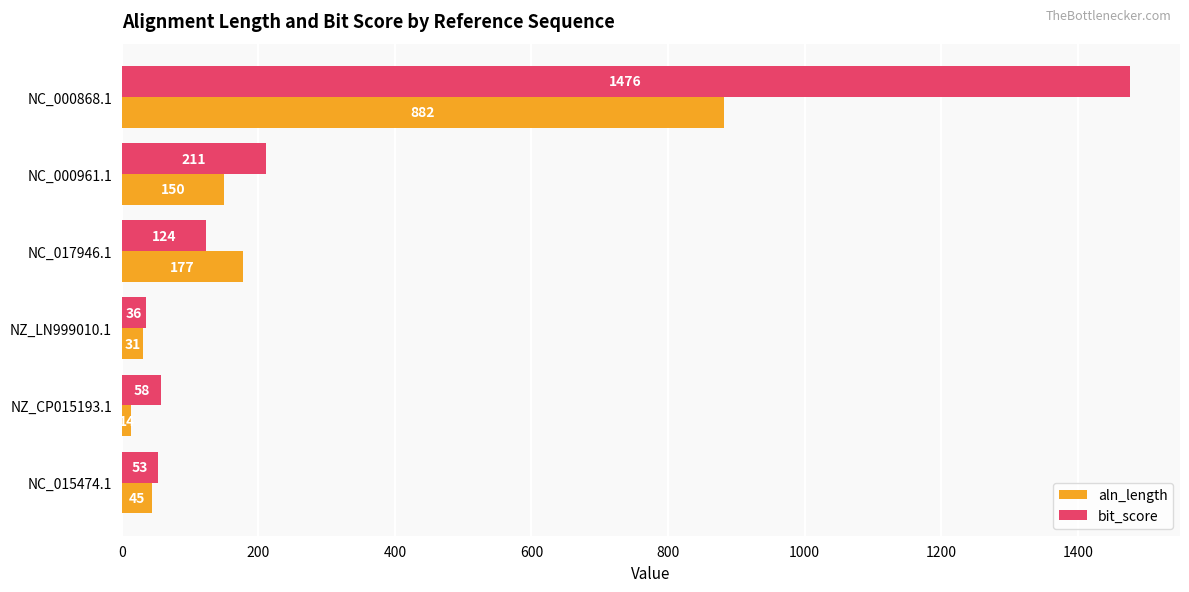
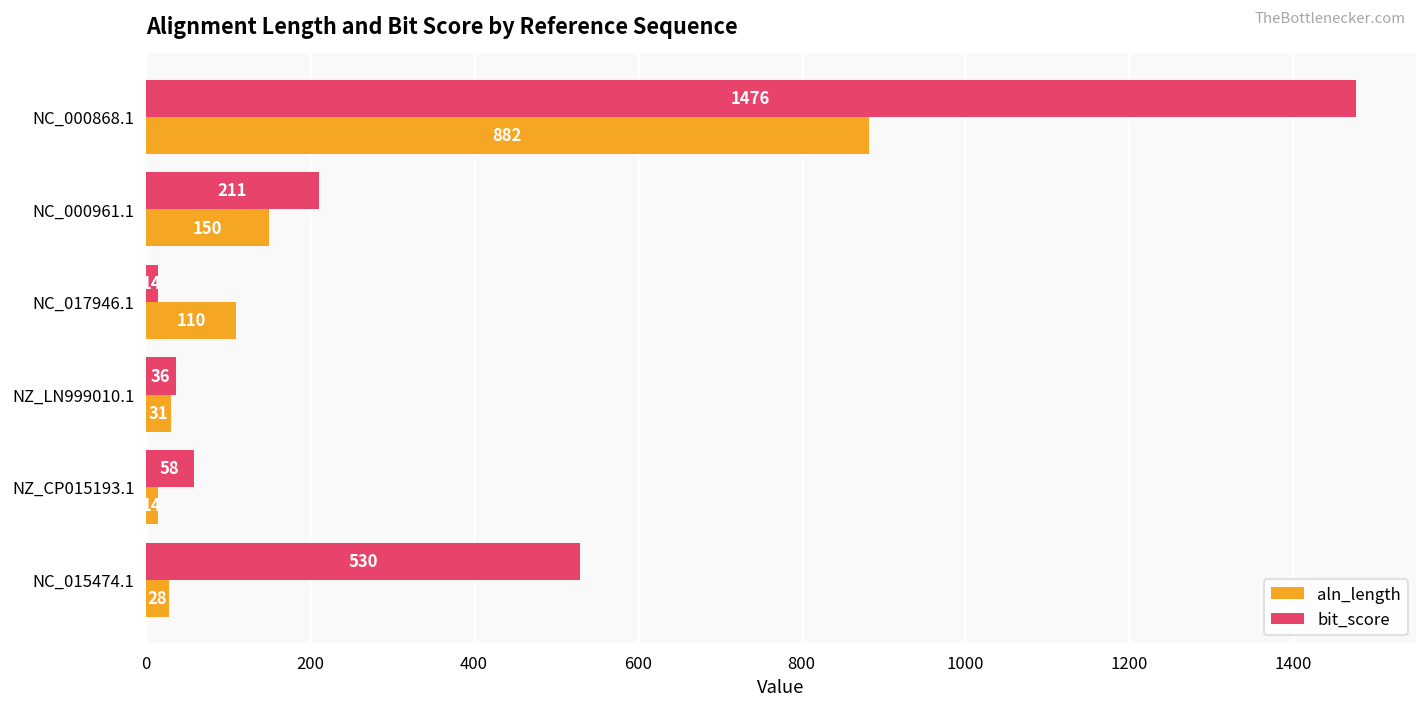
  {
    "aln_length": {
      "NC_000868.1": 882,
      "NC_000961.1": 150,
-     "NC_017946.1": 177,
+     "NC_017946.1": 110,
      "NZ_LN999010.1": 31,
-     "NC_015474.1": 45
+     "NC_015474.1": 28
    },
    "bit_score": {
      "NC_000868.1": 1476,
      "NC_000961.1": 211,
-     "NC_017946.1": 120,
+     "NC_017946.1": 10,
      "NZ_LN999010.1": 36,
      "NZ_CP015193.1": 58,
-     "NC_015474.1": 53
+     "NC_015474.1": 530
    }
  }
